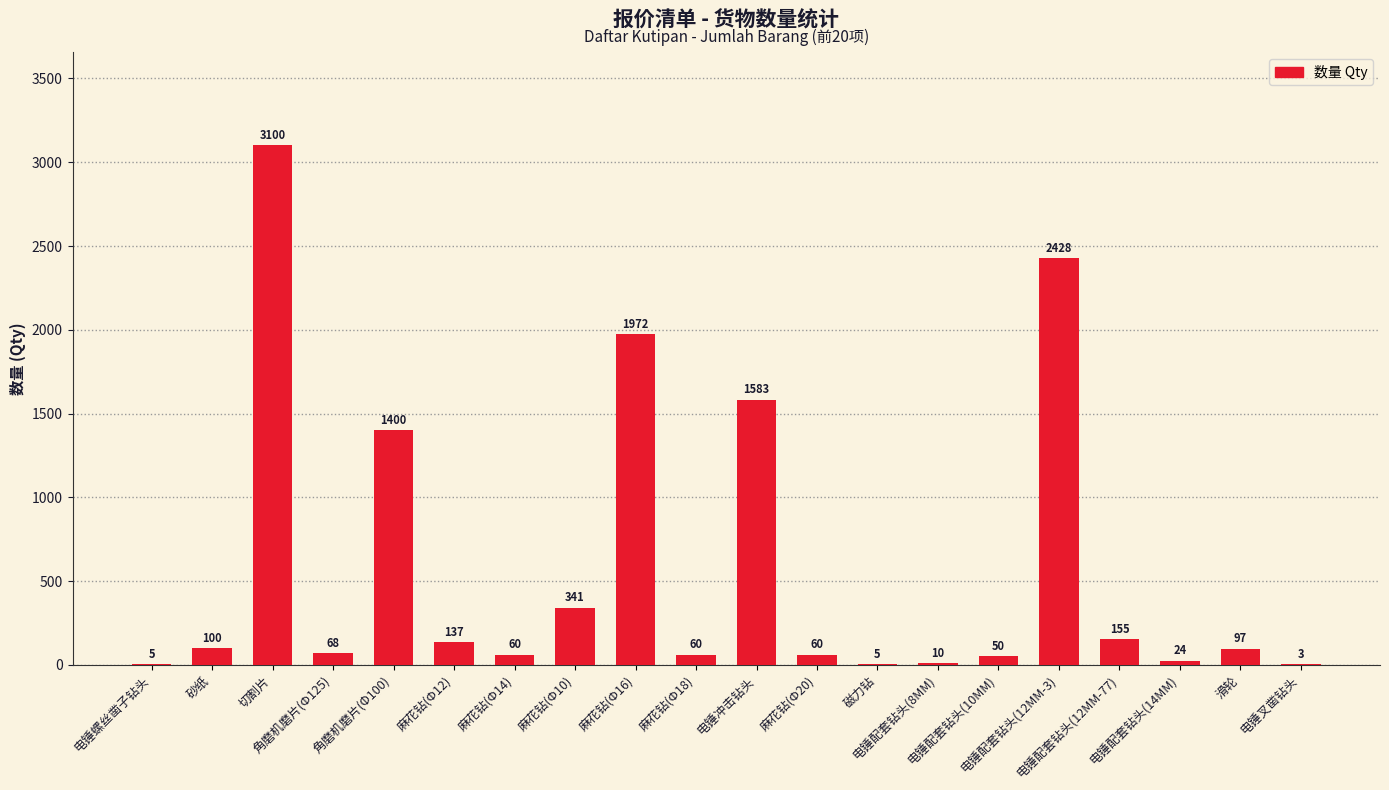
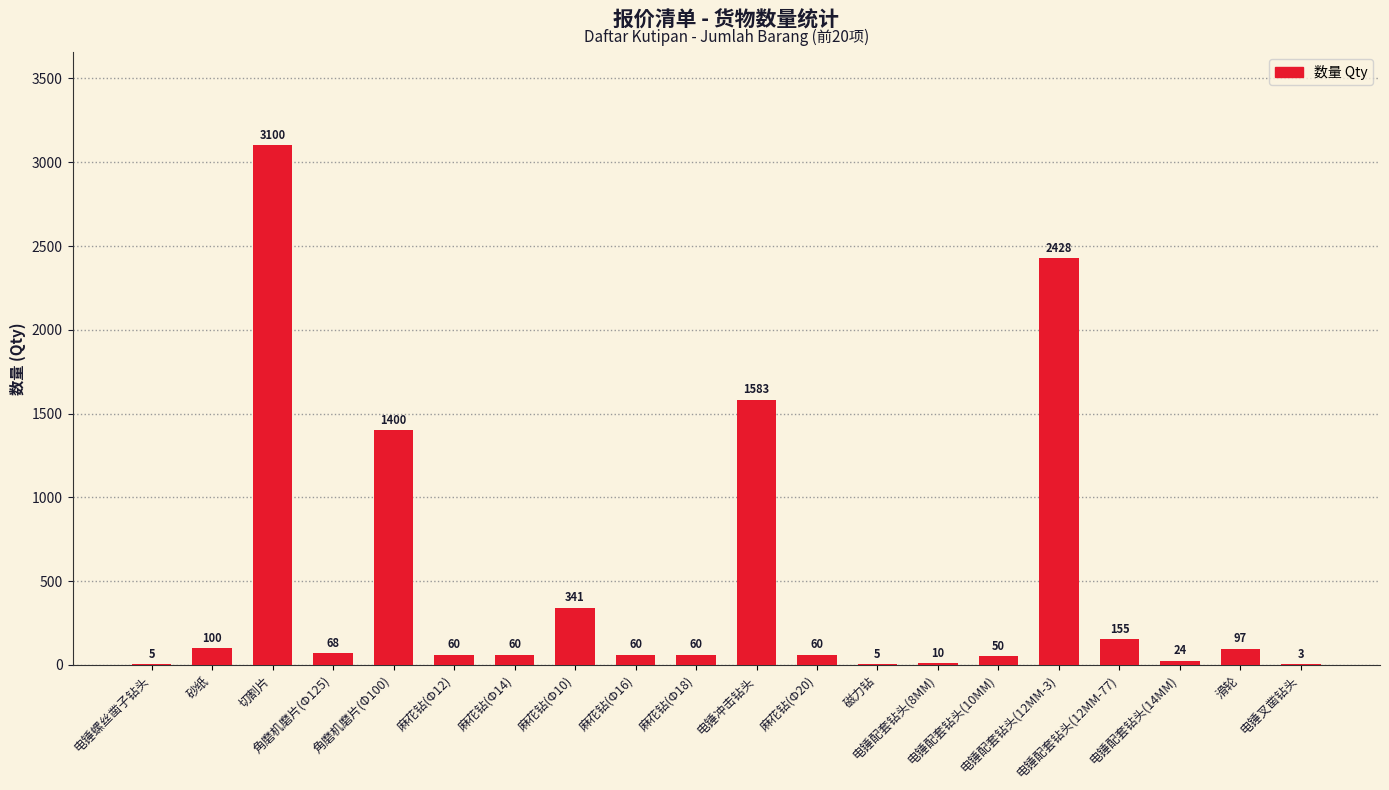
  {
    "电锤螺丝凿子钻头": 5,
    "砂纸": 100,
    "切割片": 3100,
    "角磨机磨片(Ф125)": 68,
    "角磨机磨片(Φ100)": 1400,
-   "麻花钻(Ф12)": 137,
+   "麻花钻(Ф12)": 60,
    "麻花钻(Ф14)": 60,
    "麻花钻(Ф10)": 341,
-   "麻花钻(Ф16)": 1972,
+   "麻花钻(Ф16)": 60,
    "麻花钻(Ф18)": 60,
    "电锤冲击钻头": 1583,
    "麻花钻(Ф20)": 60,
    "磁力钻": 5,
    "电锤配套钻头(8MM)": 10,
    "电锤配套钻头(10MM)": 50,
    "电锤配套钻头(12MM-3)": 2428,
    "电锤配套钻头(12MM-77)": 155,
    "电锤配套钻头(14MM)": 24,
    "滑轮": 97,
    "电锤叉凿钻头": 3
  }
